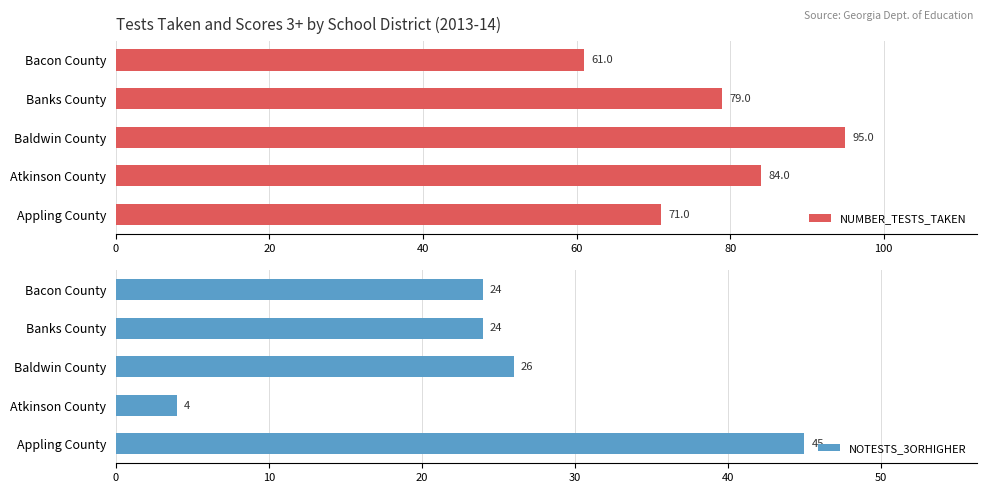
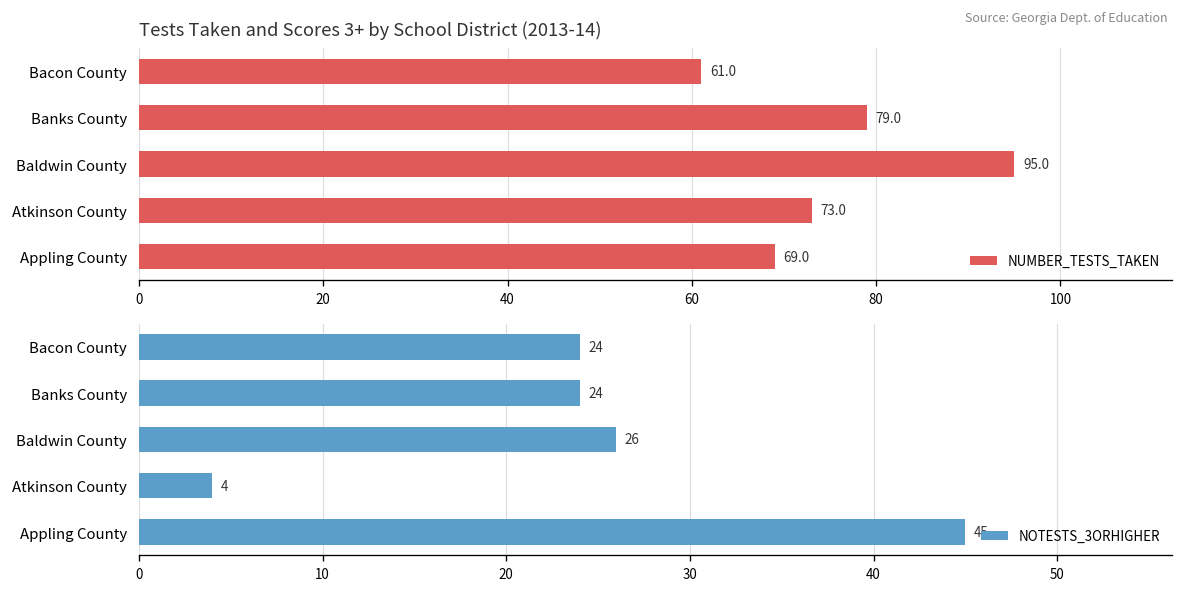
  {
    "Tests Taken and Scores 3+ by School District (2013-14)": {
      "Bacon County": 61.0,
      "Banks County": 79.0,
      "Baldwin County": 95.0,
-     "Atkinson County": 84.0,
-     "Appling County": 71.0
+     "Atkinson County": 73.0,
+     "Appling County": 69.0
    }
  }
